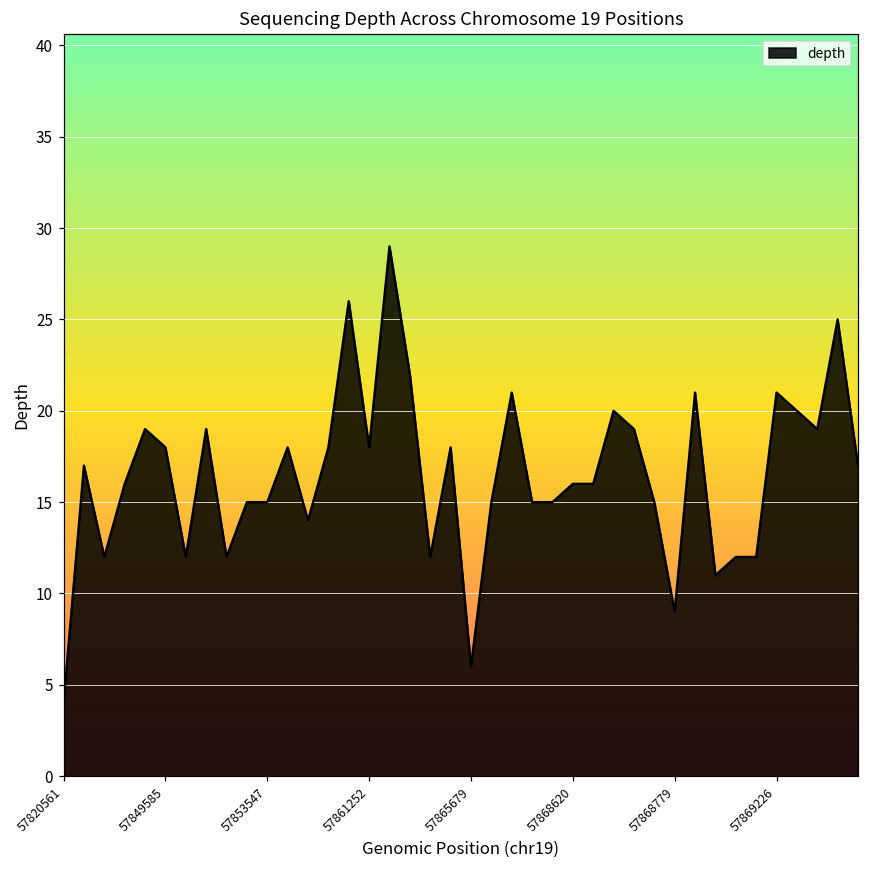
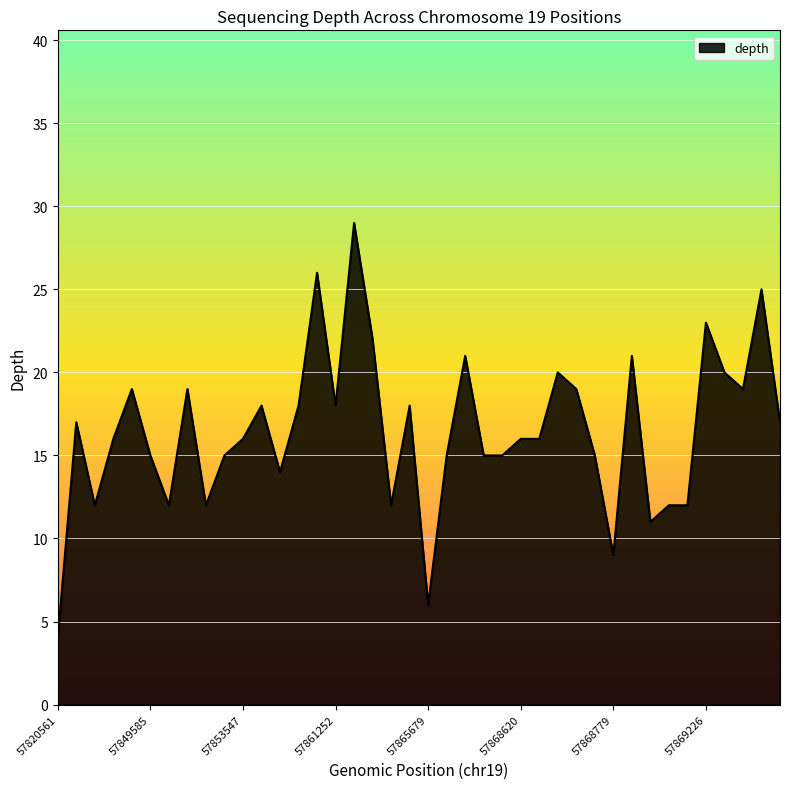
  {
    "57820561": 4,
-   "57849585": 18,
-   "57853547": 15,
+   "57849585": 15,
+   "57853547": 16,
    "57861252": 18,
    "57865679": 6,
    "57868620": 16,
    "57868779": 9,
-   "57869226": 21
+   "57869226": 23
  }
